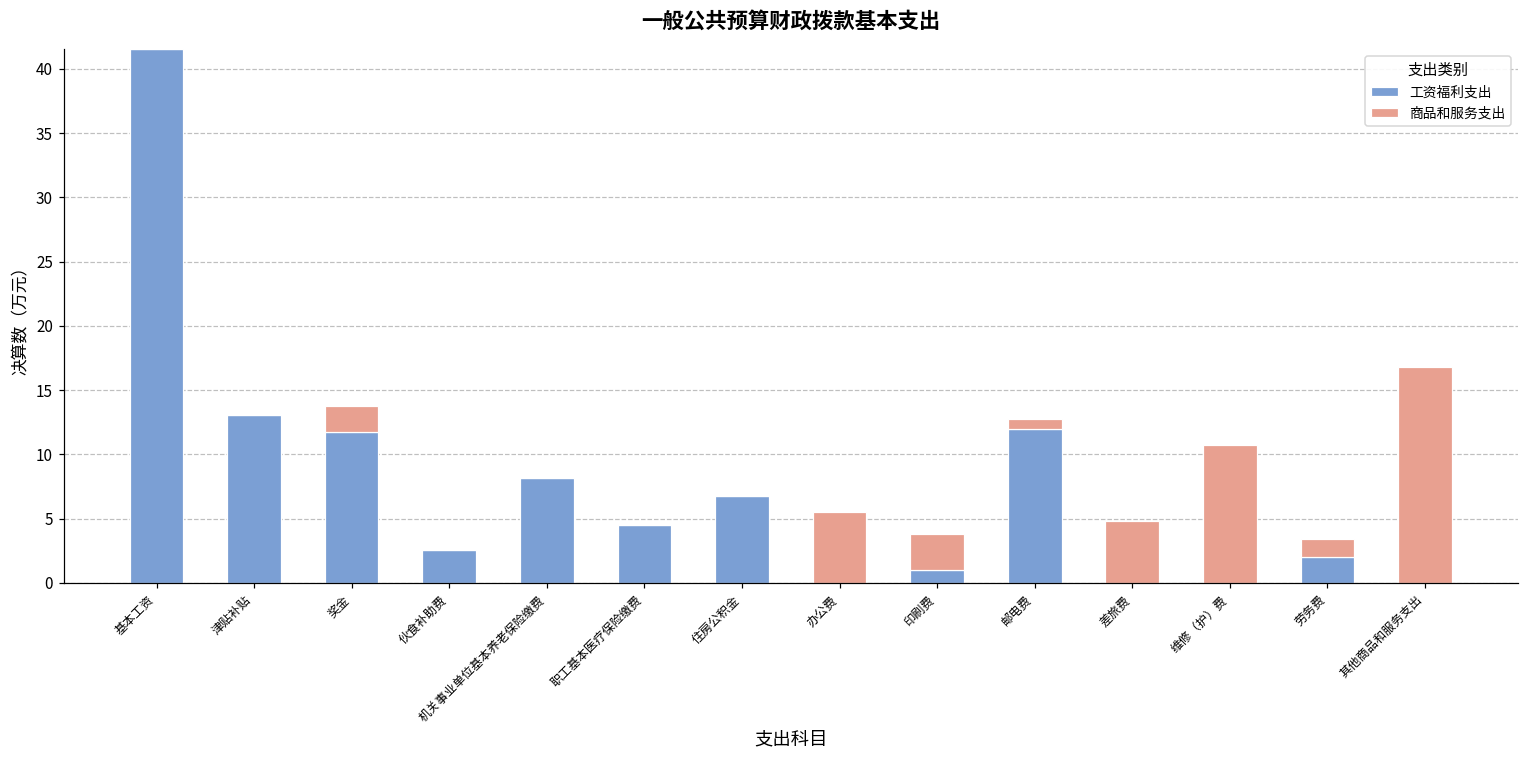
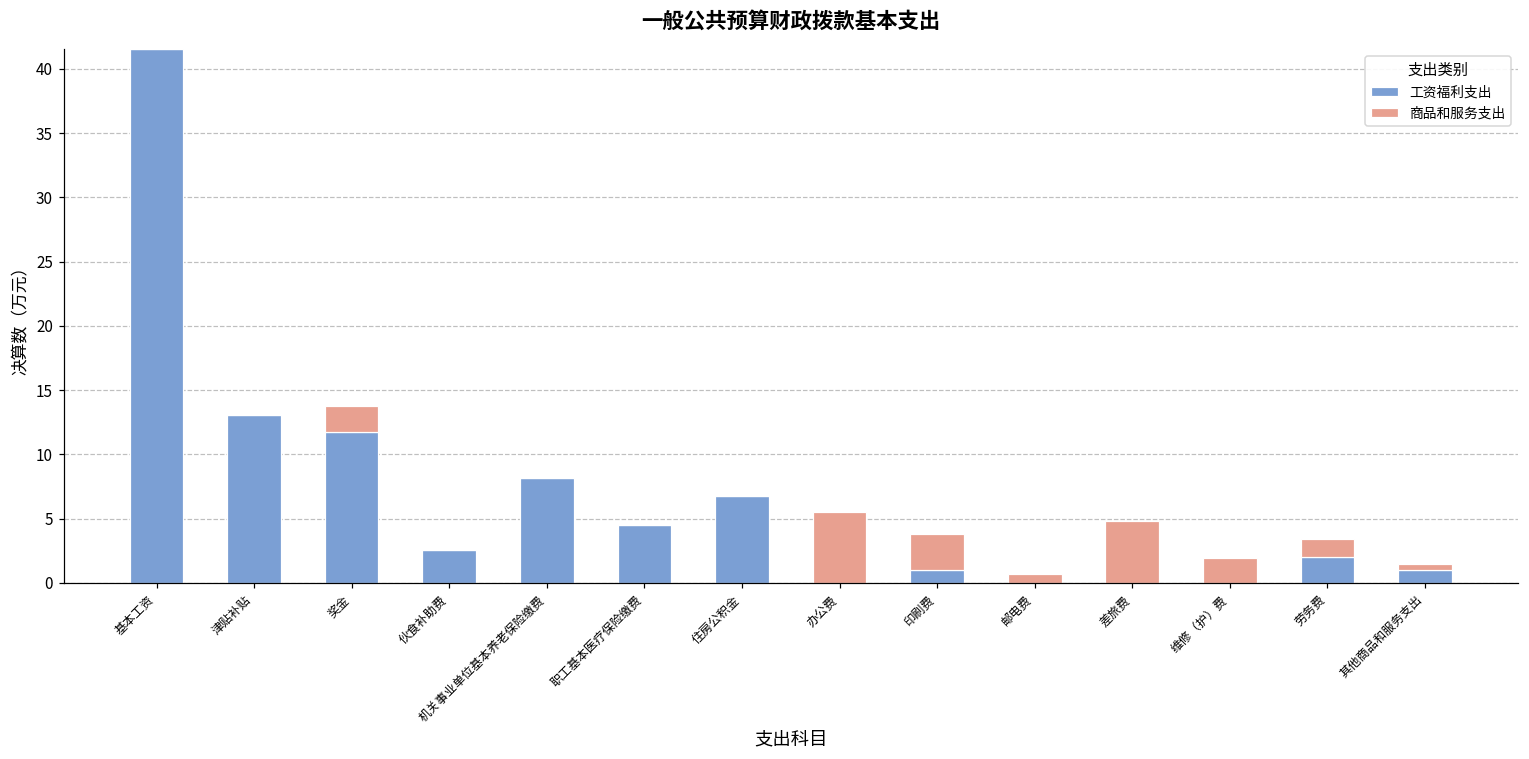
  {
    "工资福利支出": {
      "基本工资": 41.5,
      "津贴补贴": 13,
      "奖金": 11.7,
      "伙食补助费": 2.6,
      "机关事业单位基本养老保险缴费": 8,
      "职工基本医疗保险缴费": 4.5,
      "住房公积金": 6.8,
      "办公费": 0,
      "印刷费": 1,
-     "邮电费": 12,
+     "邮电费": 0,
      "差旅费": 0,
      "维修（护）费": 0,
      "劳务费": 2,
-     "其他商品和服务支出": 0
+     "其他商品和服务支出": 1
    },
    "商品和服务支出": {
      "基本工资": 0.0,
      "津贴补贴": 0.0,
      "奖金": 2.0,
      "伙食补助费": 0.0,
      "机关事业单位基本养老保险缴费": 0.0,
      "职工基本医疗保险缴费": 0.0,
      "住房公积金": 0.0,
      "办公费": 5.5,
      "印刷费": 2.8,
      "邮电费": 0.7,
      "差旅费": 4.9,
-     "维修（护）费": 10.8,
+     "维修（护）费": 2.0,
      "劳务费": 1.4,
-     "其他商品和服务支出": 16.8
+     "其他商品和服务支出": 0.5
    }
  }
